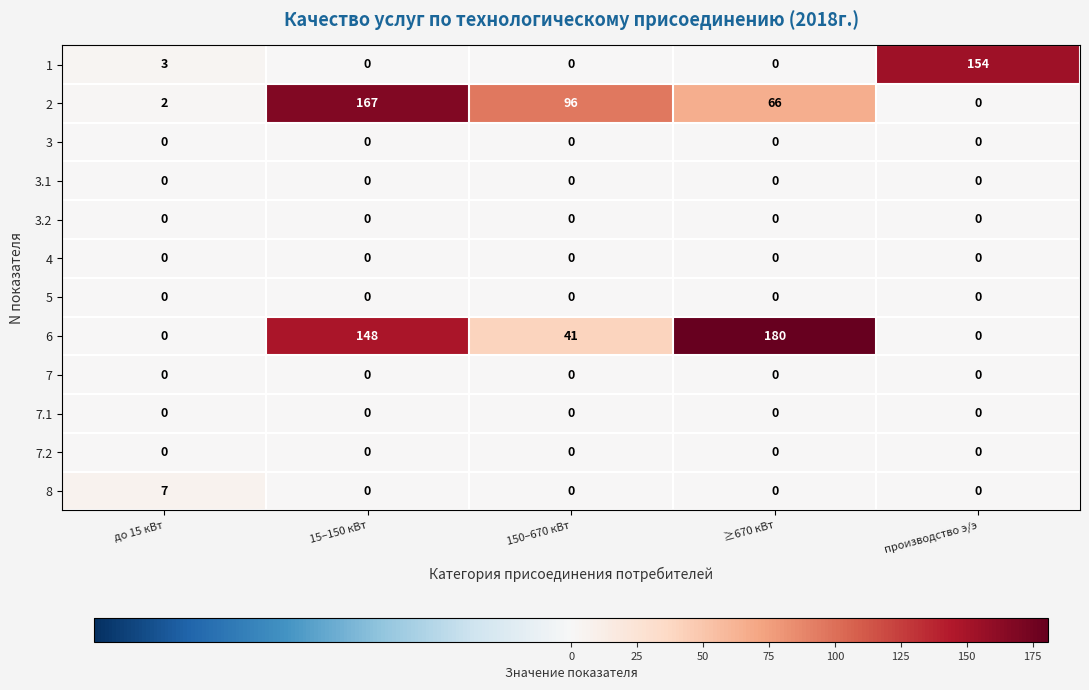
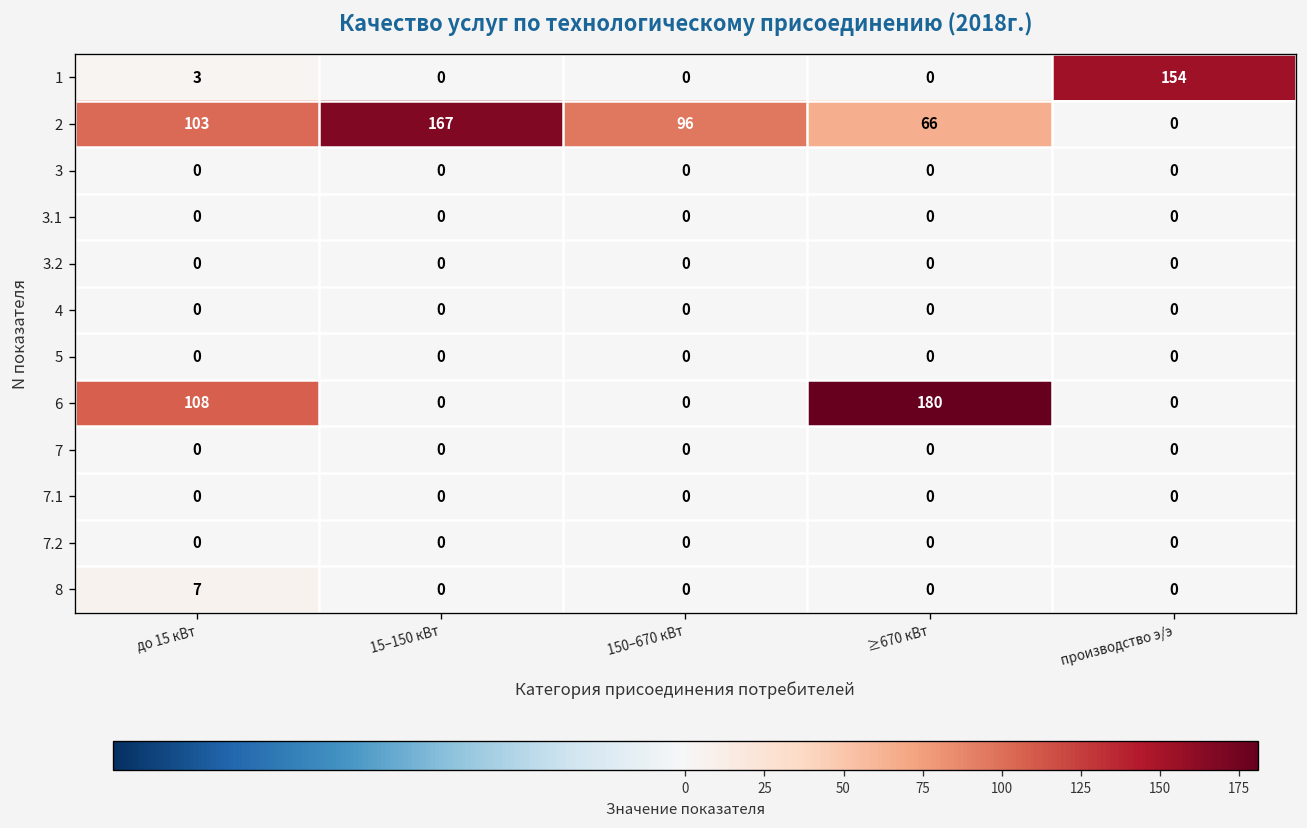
  {
    "1": {
      "до 15 кВт": 3,
      "15–150 кВт": 0,
      "150–670 кВт": 0,
      "≥670 кВт": 0,
      "производство э/э": 154
    },
    "2": {
-     "до 15 кВт": 2,
+     "до 15 кВт": 103,
      "15–150 кВт": 167,
      "150–670 кВт": 96,
      "≥670 кВт": 66,
      "производство э/э": 0
    },
    "3": {
      "до 15 кВт": 0,
      "15–150 кВт": 0,
      "150–670 кВт": 0,
      "≥670 кВт": 0,
      "производство э/э": 0
    },
    "3.1": {
      "до 15 кВт": 0,
      "15–150 кВт": 0,
      "150–670 кВт": 0,
      "≥670 кВт": 0,
      "производство э/э": 0
    },
    "3.2": {
      "до 15 кВт": 0,
      "15–150 кВт": 0,
      "150–670 кВт": 0,
      "≥670 кВт": 0,
      "производство э/э": 0
    },
    "4": {
      "до 15 кВт": 0,
      "15–150 кВт": 0,
      "150–670 кВт": 0,
      "≥670 кВт": 0,
      "производство э/э": 0
    },
    "5": {
      "до 15 кВт": 0,
      "15–150 кВт": 0,
      "150–670 кВт": 0,
      "≥670 кВт": 0,
      "производство э/э": 0
    },
    "6": {
-     "до 15 кВт": 0,
-     "15–150 кВт": 148,
-     "150–670 кВт": 41,
+     "до 15 кВт": 108,
+     "15–150 кВт": 0,
+     "150–670 кВт": 0,
      "≥670 кВт": 180,
      "производство э/э": 0
    },
    "7": {
      "до 15 кВт": 0,
      "15–150 кВт": 0,
      "150–670 кВт": 0,
      "≥670 кВт": 0,
      "производство э/э": 0
    },
    "7.1": {
      "до 15 кВт": 0,
      "15–150 кВт": 0,
      "150–670 кВт": 0,
      "≥670 кВт": 0,
      "производство э/э": 0
    },
    "7.2": {
      "до 15 кВт": 0,
      "15–150 кВт": 0,
      "150–670 кВт": 0,
      "≥670 кВт": 0,
      "производство э/э": 0
    },
    "8": {
      "до 15 кВт": 7,
      "15–150 кВт": 0,
      "150–670 кВт": 0,
      "≥670 кВт": 0,
      "производство э/э": 0
    }
  }
